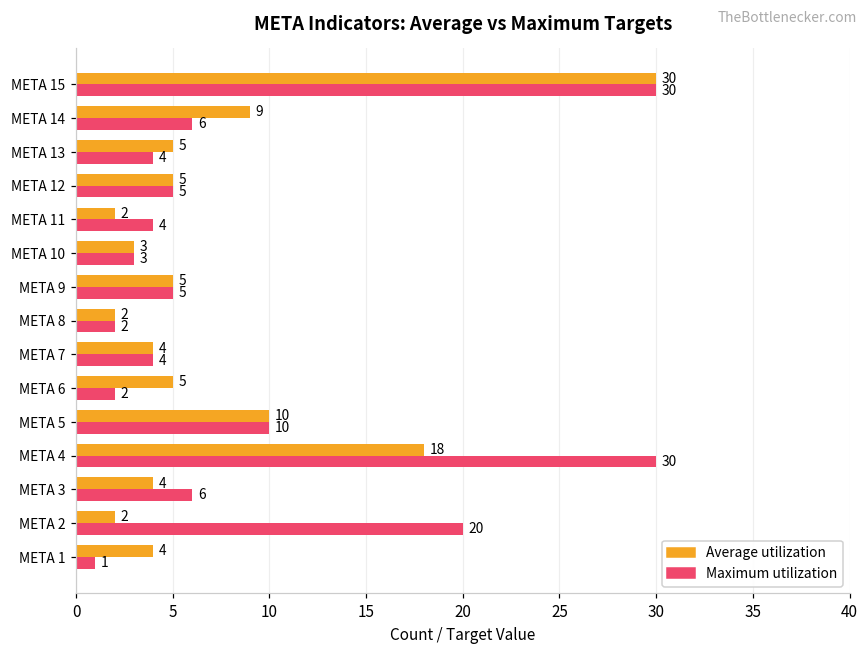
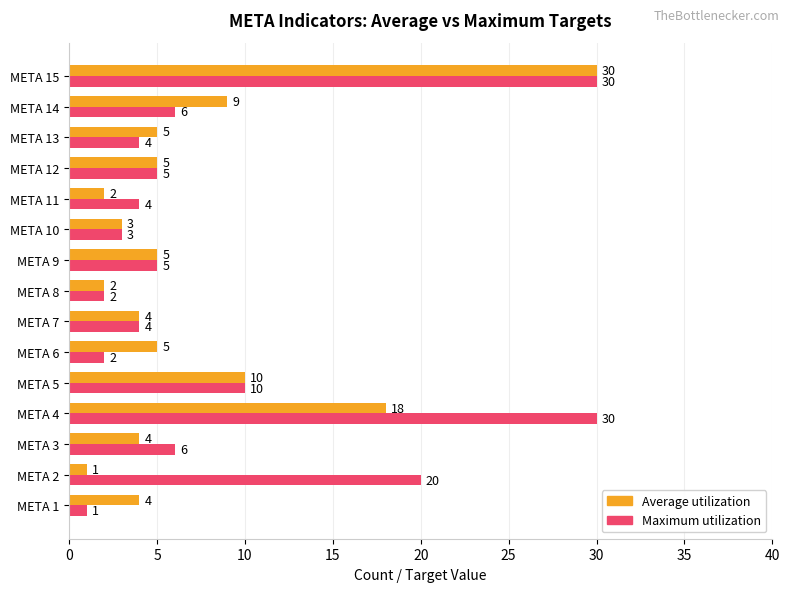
  {
    "Average utilization": {
      "META 14": 9,
      "META 13": 5,
      "META 11": 2,
      "META 6": 5,
      "META 4": 18,
      "META 3": 4,
-     "META 2": 2,
+     "META 2": 1,
      "META 1": 4
    },
    "Maximum utilization": {
      "META 14": 6,
      "META 13": 4,
      "META 11": 4,
      "META 6": 2,
      "META 4": 30,
      "META 3": 6,
      "META 2": 20,
      "META 1": 1
    }
  }
